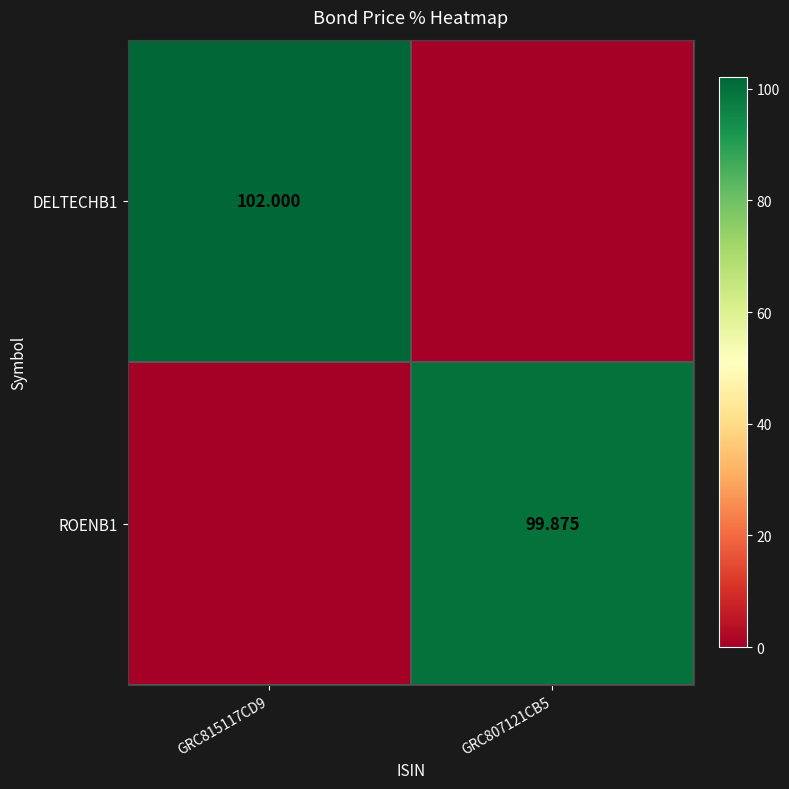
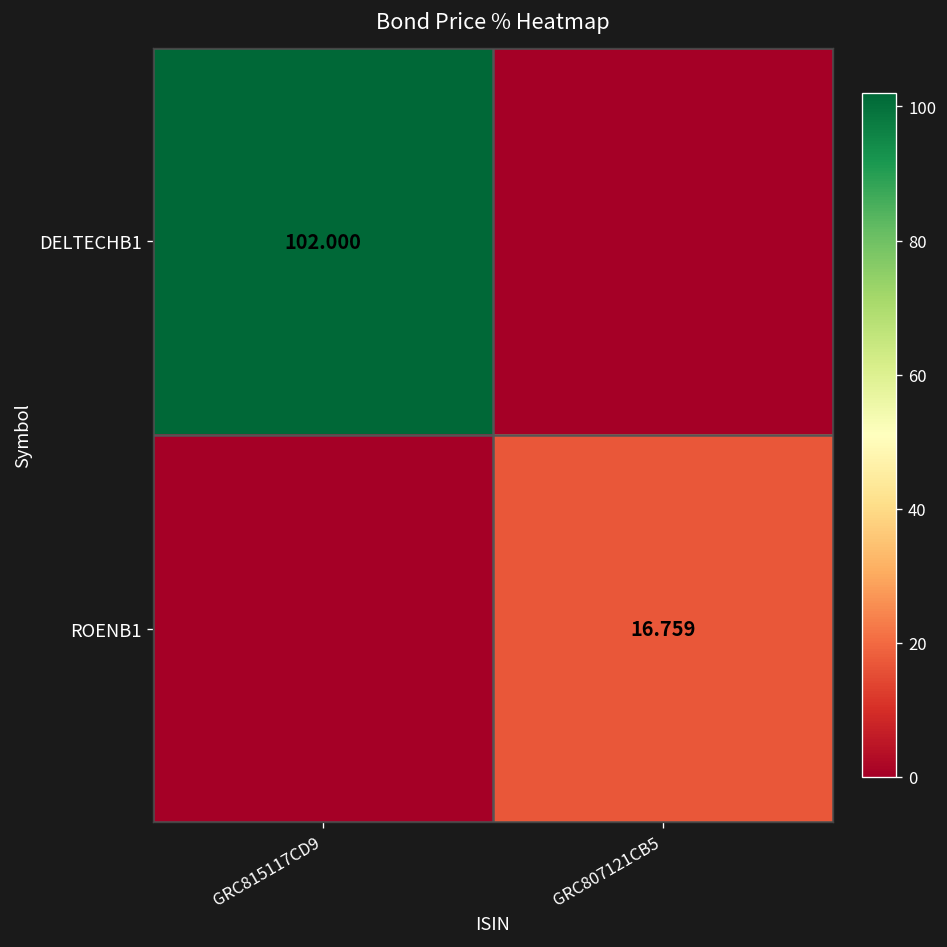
  {
    "DELTECHB1": {
      "GRC815117CD9": 102.000
    },
    "ROENB1": {
-     "GRC807121CB5": 99.875
+     "GRC807121CB5": 16.759
    }
  }
